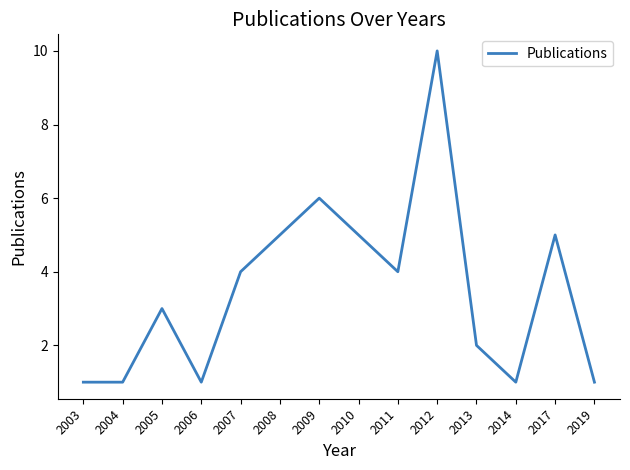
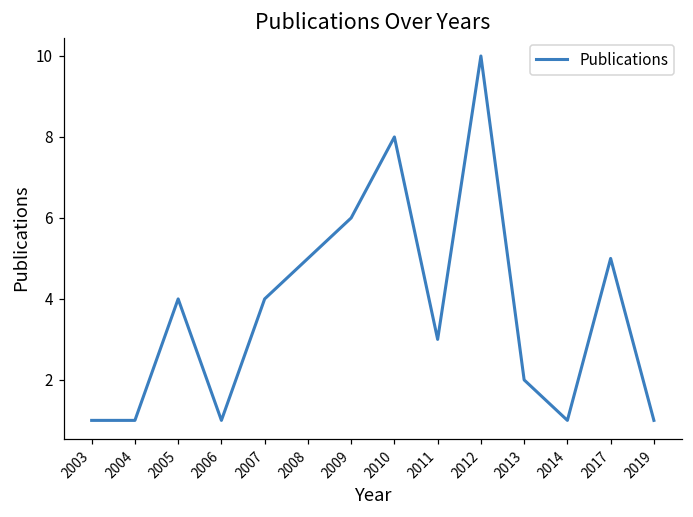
  {
    "2003": 1,
    "2004": 1,
-   "2005": 3,
+   "2005": 4,
    "2006": 1,
    "2007": 4,
    "2008": 5,
    "2009": 6,
-   "2010": 5,
-   "2011": 4,
+   "2010": 8,
+   "2011": 3,
    "2012": 10,
    "2013": 2,
    "2014": 1,
    "2017": 5,
    "2019": 1
  }
